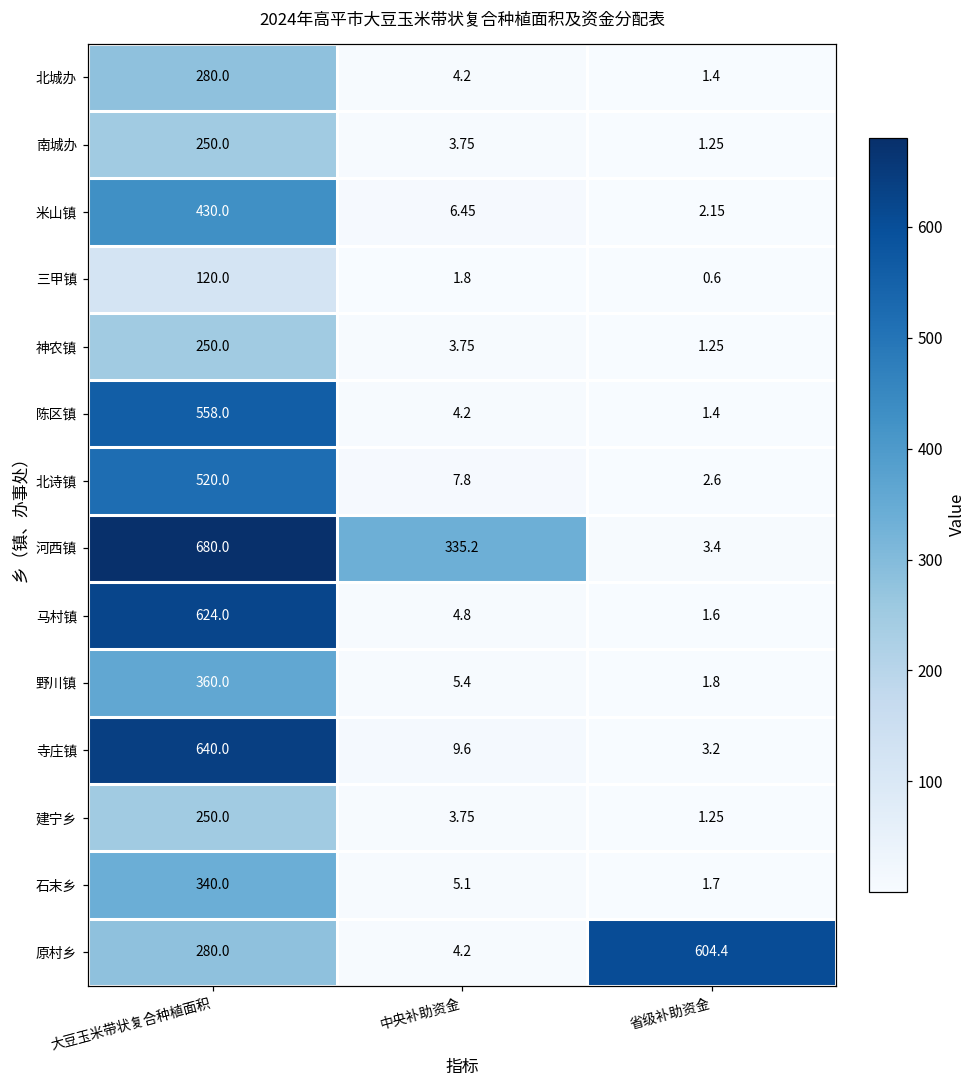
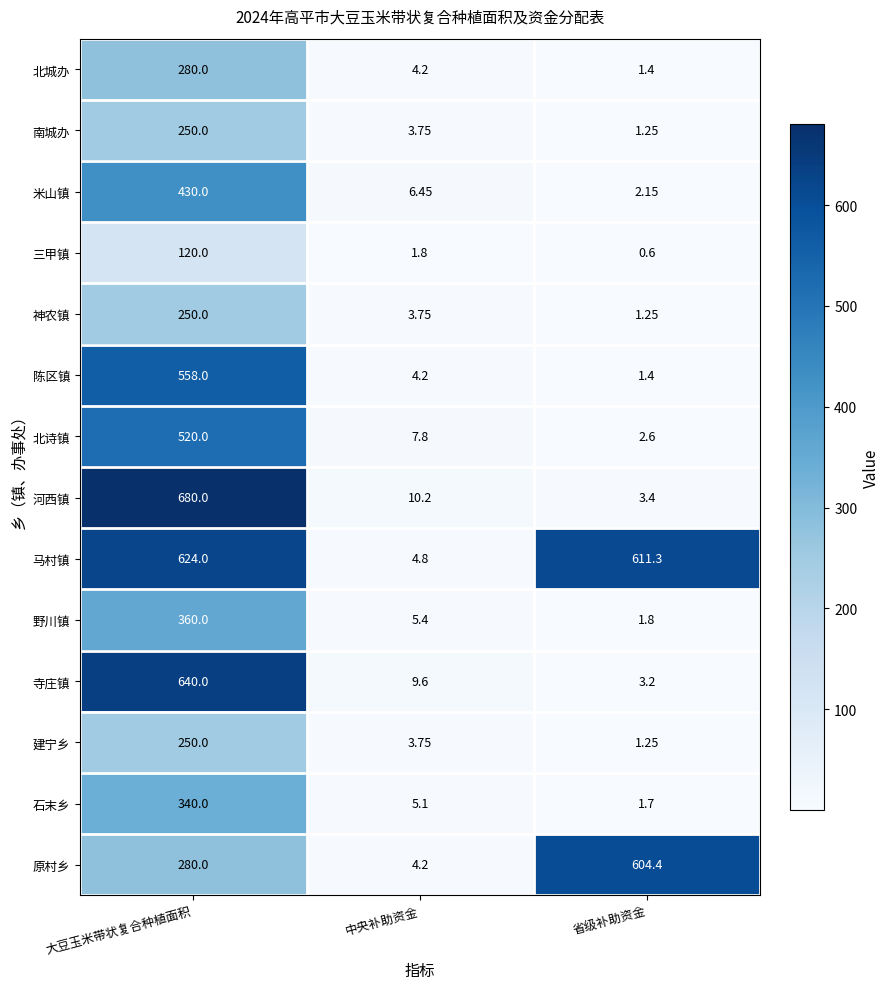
  {
    "北城办": {
      "大豆玉米带状复合种植面积": 280.0,
      "中央补助资金": 4.2,
      "省级补助资金": 1.4
    },
    "南城办": {
      "大豆玉米带状复合种植面积": 250.0,
      "中央补助资金": 3.75,
      "省级补助资金": 1.25
    },
    "米山镇": {
      "大豆玉米带状复合种植面积": 430.0,
      "中央补助资金": 6.45,
      "省级补助资金": 2.15
    },
    "三甲镇": {
      "大豆玉米带状复合种植面积": 120.0,
      "中央补助资金": 1.8,
      "省级补助资金": 0.6
    },
    "神农镇": {
      "大豆玉米带状复合种植面积": 250.0,
      "中央补助资金": 3.75,
      "省级补助资金": 1.25
    },
    "陈区镇": {
      "大豆玉米带状复合种植面积": 558.0,
      "中央补助资金": 4.2,
      "省级补助资金": 1.4
    },
    "北诗镇": {
      "大豆玉米带状复合种植面积": 520.0,
      "中央补助资金": 7.8,
      "省级补助资金": 2.6
    },
    "河西镇": {
      "大豆玉米带状复合种植面积": 680.0,
-     "中央补助资金": 335.2,
+     "中央补助资金": 10.2,
      "省级补助资金": 3.4
    },
    "马村镇": {
      "大豆玉米带状复合种植面积": 624.0,
      "中央补助资金": 4.8,
-     "省级补助资金": 1.6
+     "省级补助资金": 611.3
    },
    "野川镇": {
      "大豆玉米带状复合种植面积": 360.0,
      "中央补助资金": 5.4,
      "省级补助资金": 1.8
    },
    "寺庄镇": {
      "大豆玉米带状复合种植面积": 640.0,
      "中央补助资金": 9.6,
      "省级补助资金": 3.2
    },
    "建宁乡": {
      "大豆玉米带状复合种植面积": 250.0,
      "中央补助资金": 3.75,
      "省级补助资金": 1.25
    },
    "石末乡": {
      "大豆玉米带状复合种植面积": 340.0,
      "中央补助资金": 5.1,
      "省级补助资金": 1.7
    },
    "原村乡": {
      "大豆玉米带状复合种植面积": 280.0,
      "中央补助资金": 4.2,
      "省级补助资金": 604.4
    }
  }
